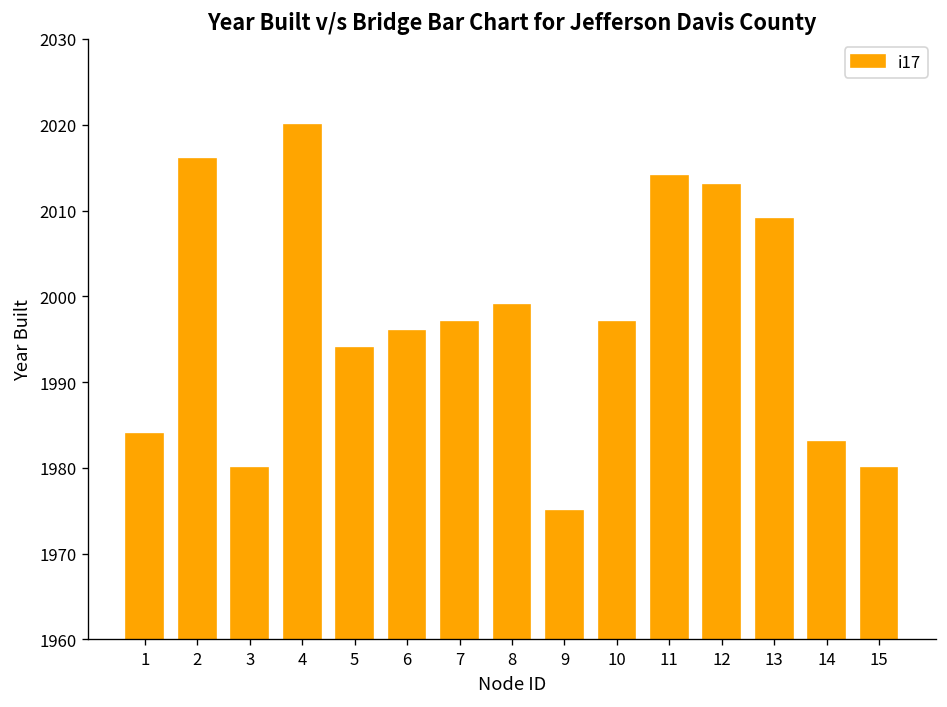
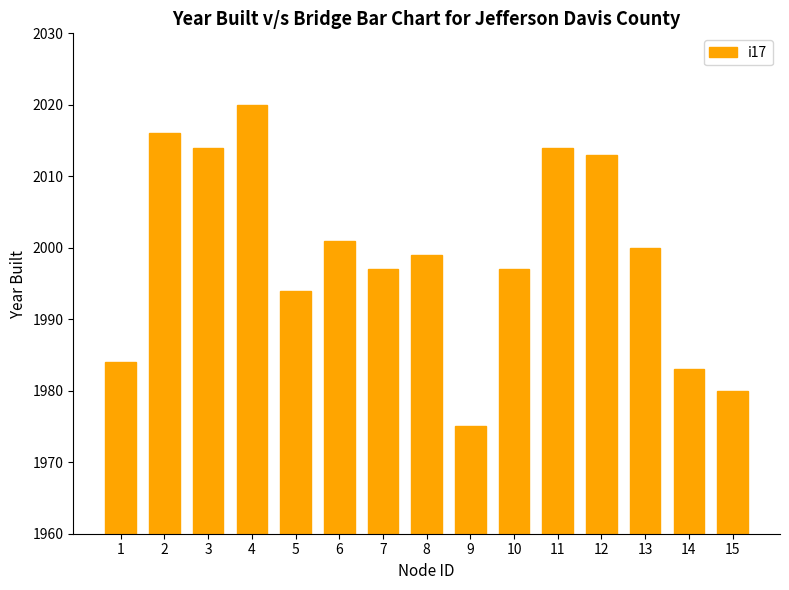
  {
    "1": 1984,
    "2": 2016,
-   "3": 1980,
+   "3": 2014,
    "4": 2020,
    "5": 1994,
-   "6": 1996,
+   "6": 2001,
    "7": 1997,
    "8": 1999,
    "9": 1975,
    "10": 1997,
    "11": 2014,
    "12": 2013,
-   "13": 2009,
+   "13": 2000,
    "14": 1983,
    "15": 1980
  }
